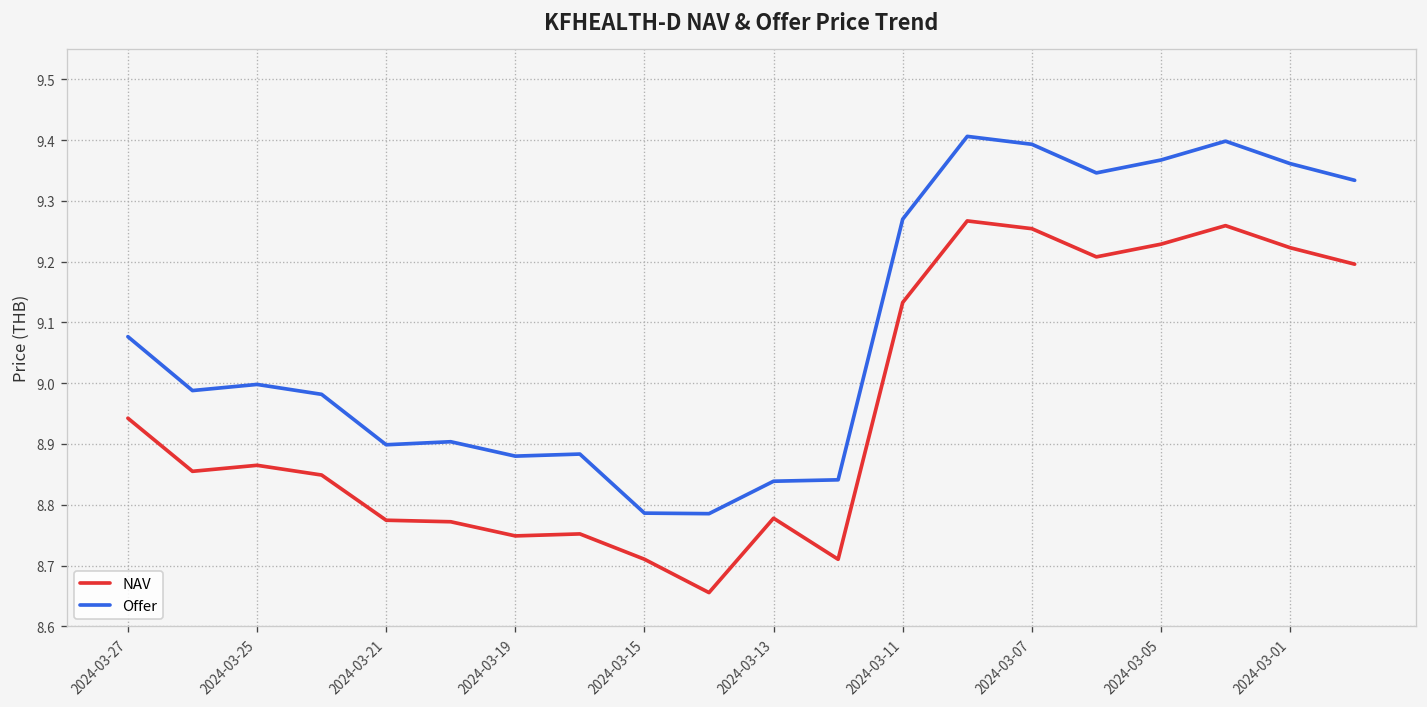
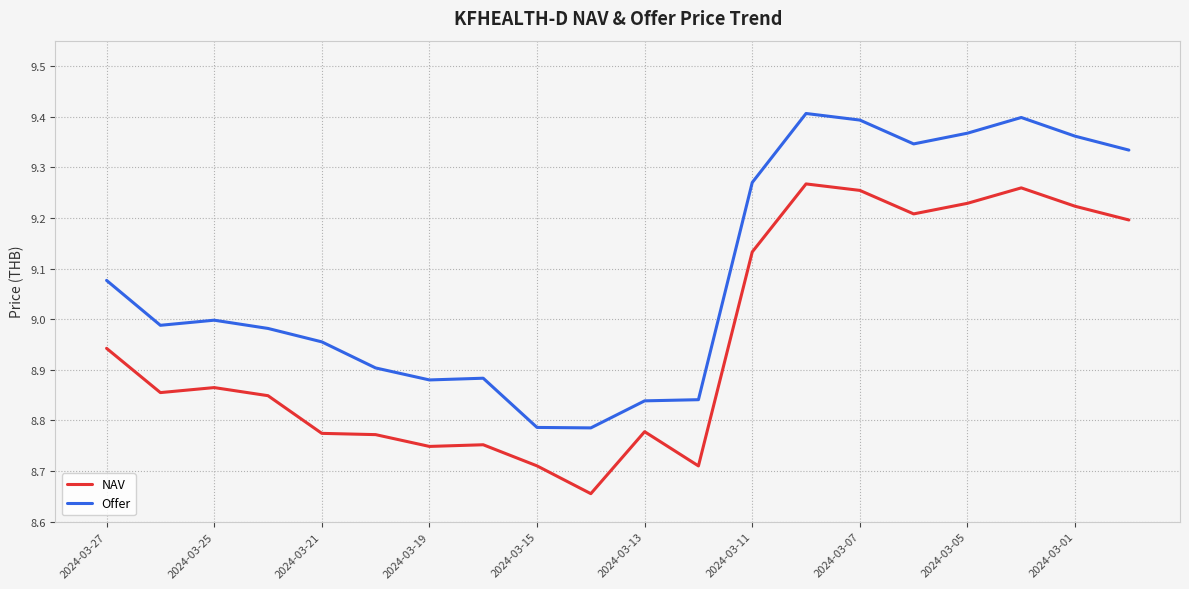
  {
    "NAV": {
      "2024-03-27": 8.94,
      "2024-03-25": 8.86,
      "2024-03-21": 8.77,
      "2024-03-19": 8.75,
      "2024-03-15": 8.71,
      "2024-03-13": 8.78,
      "2024-03-11": 9.13,
      "2024-03-07": 9.25,
      "2024-03-05": 9.23,
      "2024-03-01": 9.22
    },
    "Offer": {
      "2024-03-27": 9.08,
      "2024-03-25": 9.00,
-     "2024-03-21": 8.90,
+     "2024-03-21": 8.96,
      "2024-03-19": 8.88,
      "2024-03-15": 8.79,
      "2024-03-13": 8.84,
      "2024-03-11": 9.27,
      "2024-03-07": 9.39,
      "2024-03-05": 9.37,
      "2024-03-01": 9.36
    }
  }
